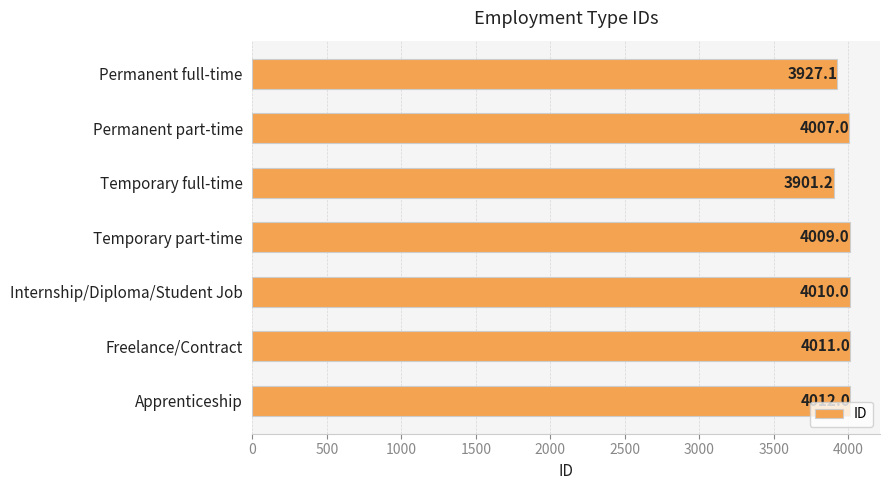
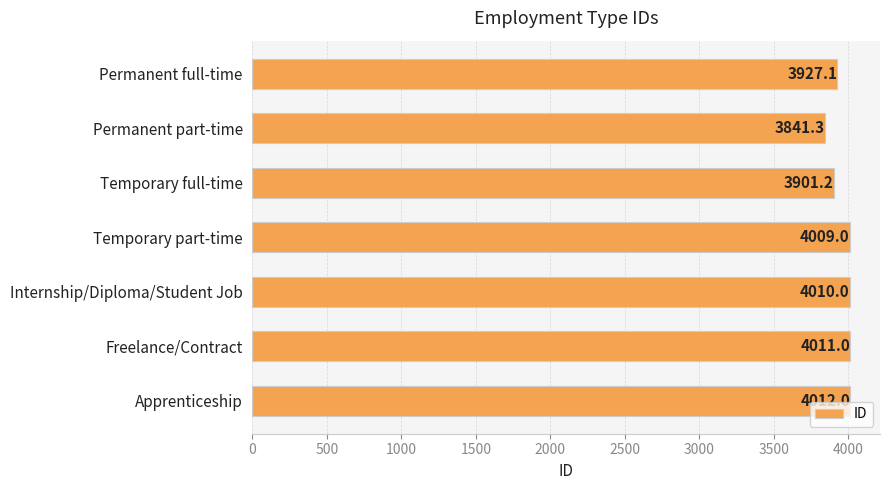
  {
    "Permanent full-time": 3927.1,
-   "Permanent part-time": 4007.0,
+   "Permanent part-time": 3841.3,
    "Temporary full-time": 3901.2,
    "Temporary part-time": 4009.0,
    "Internship/Diploma/Student Job": 4010.0,
    "Freelance/Contract": 4011.0
  }
